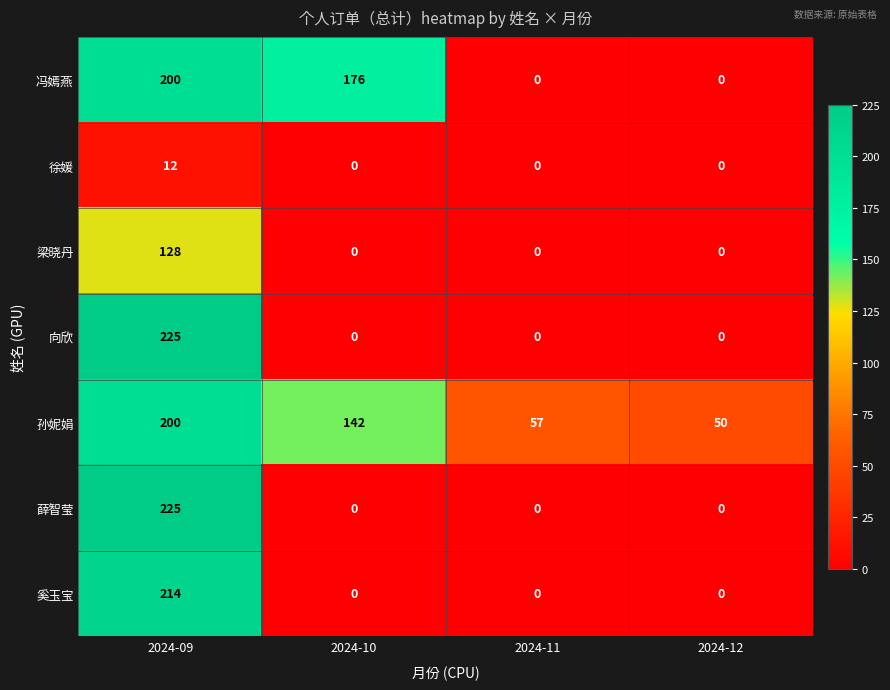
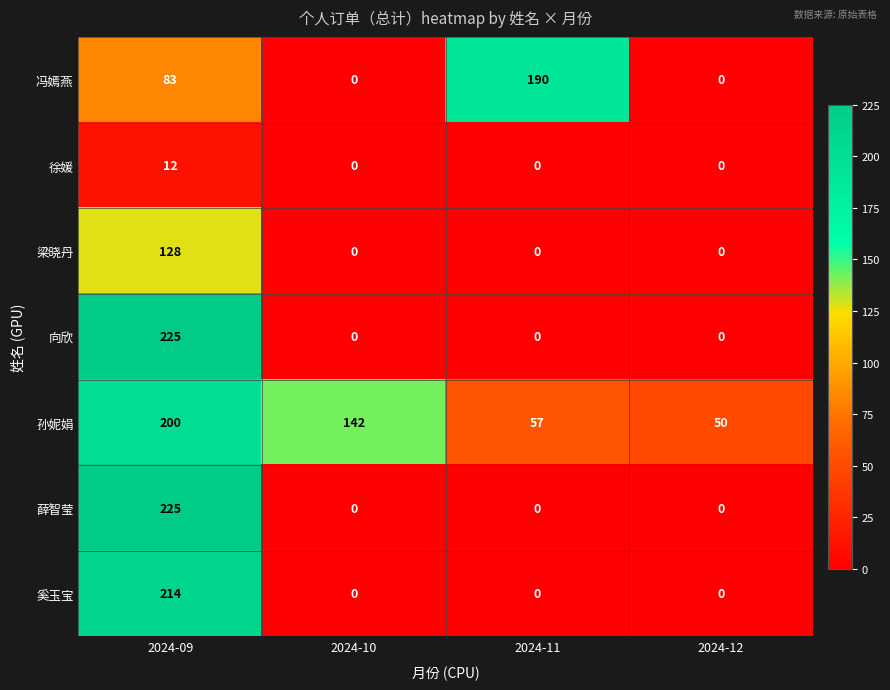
  {
    "冯嫣燕": {
-     "2024-09": 200,
-     "2024-10": 176,
-     "2024-11": 0,
+     "2024-09": 83,
+     "2024-10": 0,
+     "2024-11": 190,
      "2024-12": 0
    },
    "徐媛": {
      "2024-09": 12,
      "2024-10": 0,
      "2024-11": 0,
      "2024-12": 0
    },
    "梁晓丹": {
      "2024-09": 128,
      "2024-10": 0,
      "2024-11": 0,
      "2024-12": 0
    },
    "向欣": {
      "2024-09": 225,
      "2024-10": 0,
      "2024-11": 0,
      "2024-12": 0
    },
    "孙妮娟": {
      "2024-09": 200,
      "2024-10": 142,
      "2024-11": 57,
      "2024-12": 50
    },
    "薛智莹": {
      "2024-09": 225,
      "2024-10": 0,
      "2024-11": 0,
      "2024-12": 0
    },
    "奚玉宝": {
      "2024-09": 214,
      "2024-10": 0,
      "2024-11": 0,
      "2024-12": 0
    }
  }
